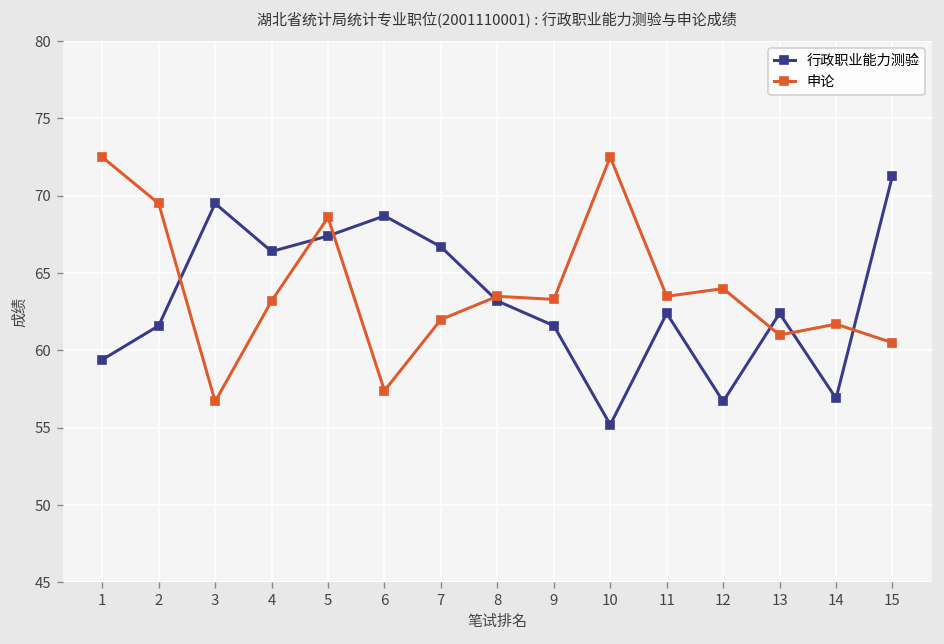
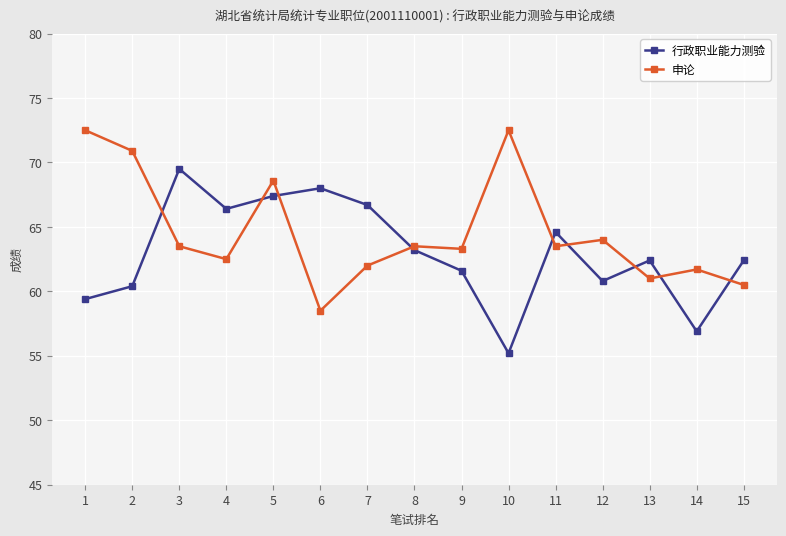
  {
    "行政职业能力测验": {
      "1": 59.4,
-     "2": 61.6,
+     "2": 60.4,
      "3": 69.5,
      "4": 66.4,
      "5": 67.4,
-     "6": 68.7,
+     "6": 68.0,
      "7": 66.7,
      "8": 63.2,
      "9": 61.6,
      "10": 55.2,
-     "11": 62.4,
-     "12": 56.7,
+     "11": 64.6,
+     "12": 60.8,
      "13": 62.4,
      "14": 56.9,
-     "15": 71.3
+     "15": 62.4
    },
    "申论": {
      "1": 72.5,
-     "2": 69.5,
-     "3": 56.7,
-     "4": 63.2,
+     "2": 70.9,
+     "3": 63.5,
+     "4": 62.5,
      "5": 68.6,
-     "6": 57.4,
+     "6": 58.5,
      "7": 62.0,
      "8": 63.5,
      "9": 63.3,
      "10": 72.5,
      "11": 63.5,
      "12": 64.0,
      "13": 61.0,
      "14": 61.7,
      "15": 60.5
    }
  }
